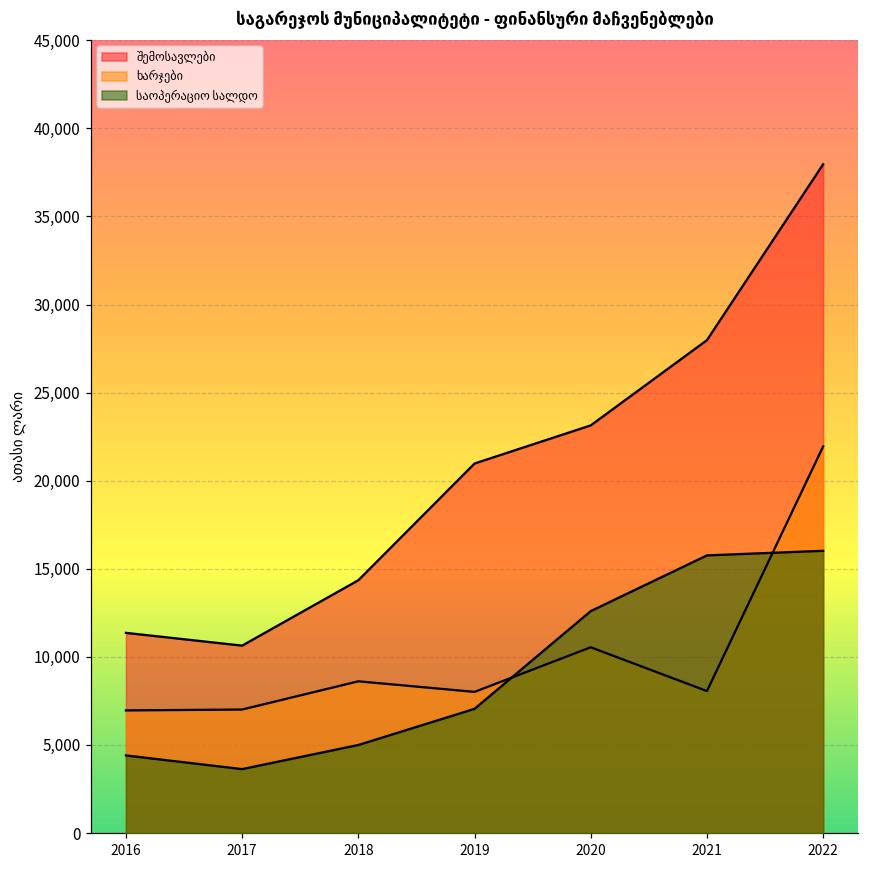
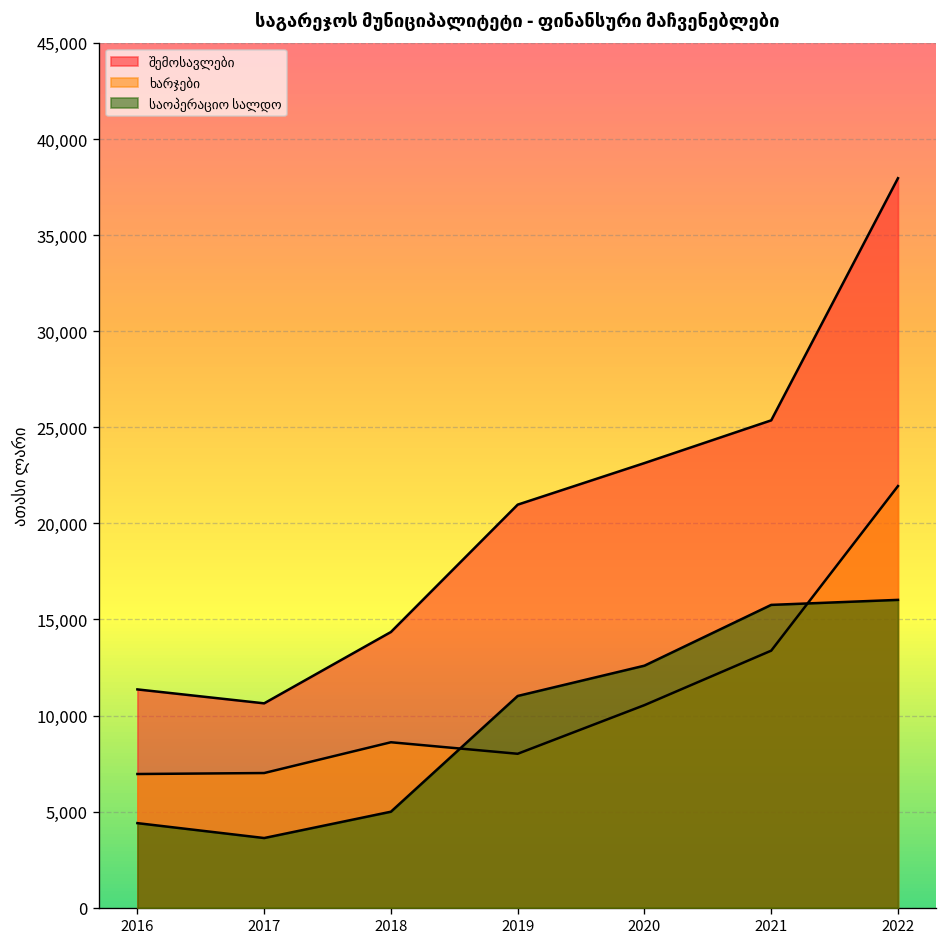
  {
    "შემოსავლები": {
      "2016": "11,400",
      "2017": "10,600",
      "2018": "14,300",
      "2019": "21,000",
      "2020": "23,100",
-     "2021": "28,000",
+     "2021": "25,400",
      "2022": "38,000"
    },
    "ხარჯები": {
      "2016": "7,000",
      "2017": "7,000",
      "2018": "8,600",
      "2019": "8,000",
      "2020": "10,500",
-     "2021": "8,100",
+     "2021": "13,400",
      "2022": "21,900"
    },
    "საოპერაციო სალდო": {
      "2016": "4,400",
      "2017": "3,600",
      "2018": "5,000",
-     "2019": "7,000",
+     "2019": "11,000",
      "2020": "12,600",
      "2021": "15,800",
      "2022": "16,000"
    }
  }
